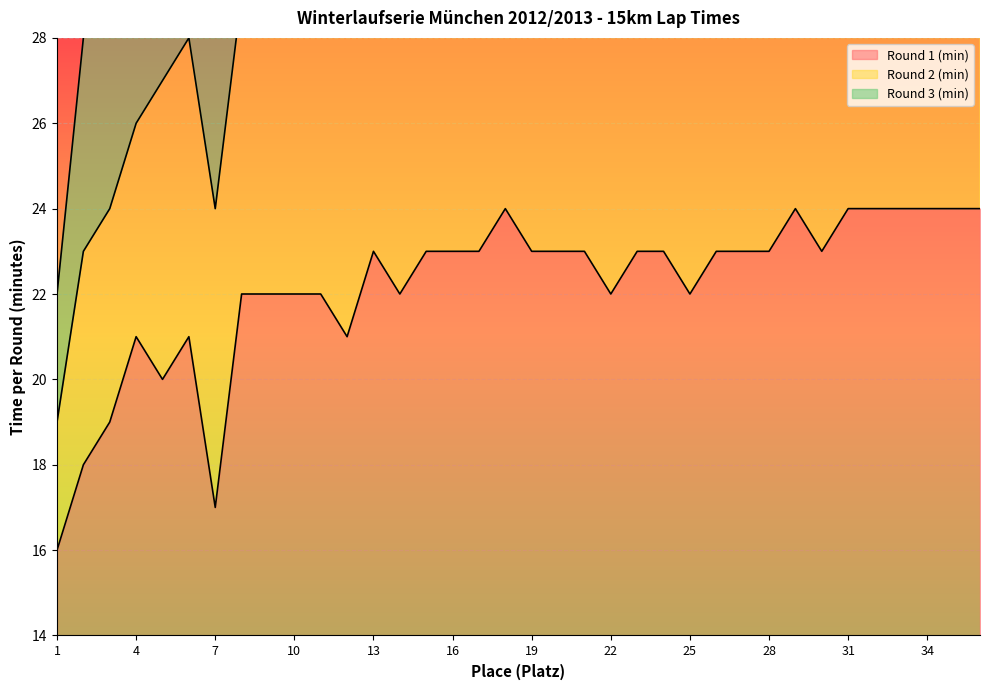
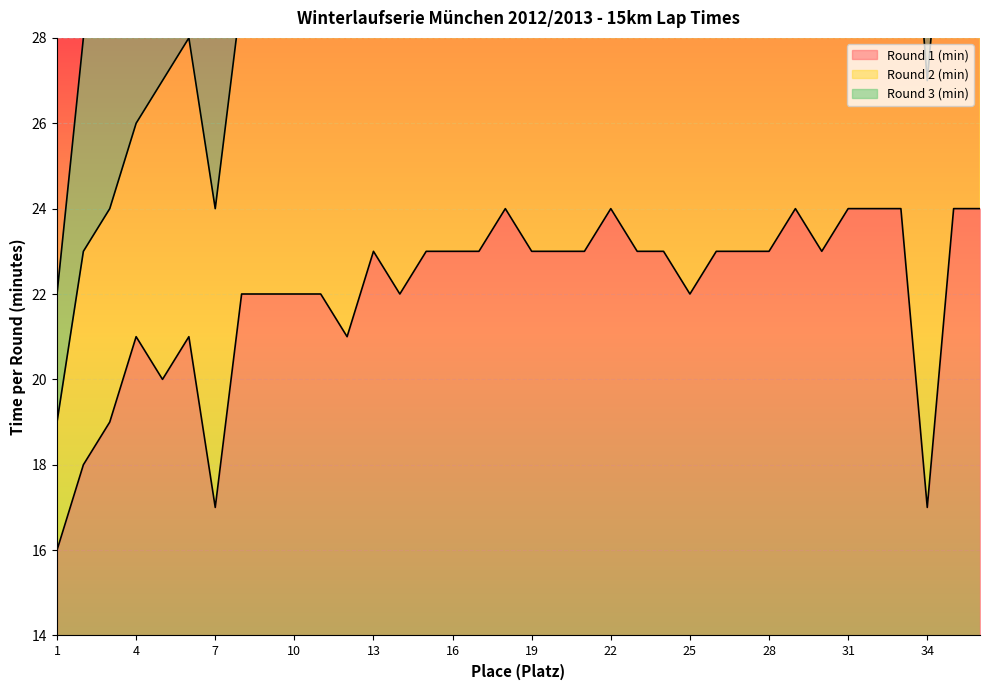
  {
    "Round 1 (min)": {
      "1": 16,
      "4": 21,
      "7": 17,
      "10": 22,
      "13": 23,
      "16": 23,
      "19": 23,
-     "22": 22,
+     "22": 24,
      "25": 22,
      "28": 23,
      "31": 24,
-     "34": 24
+     "34": 17
    },
    "Round 2 (min)": {
      "1": 19,
      "4": 26,
      "7": 24
    },
    "Round 3 (min)": {
      "1": 22
    }
  }
